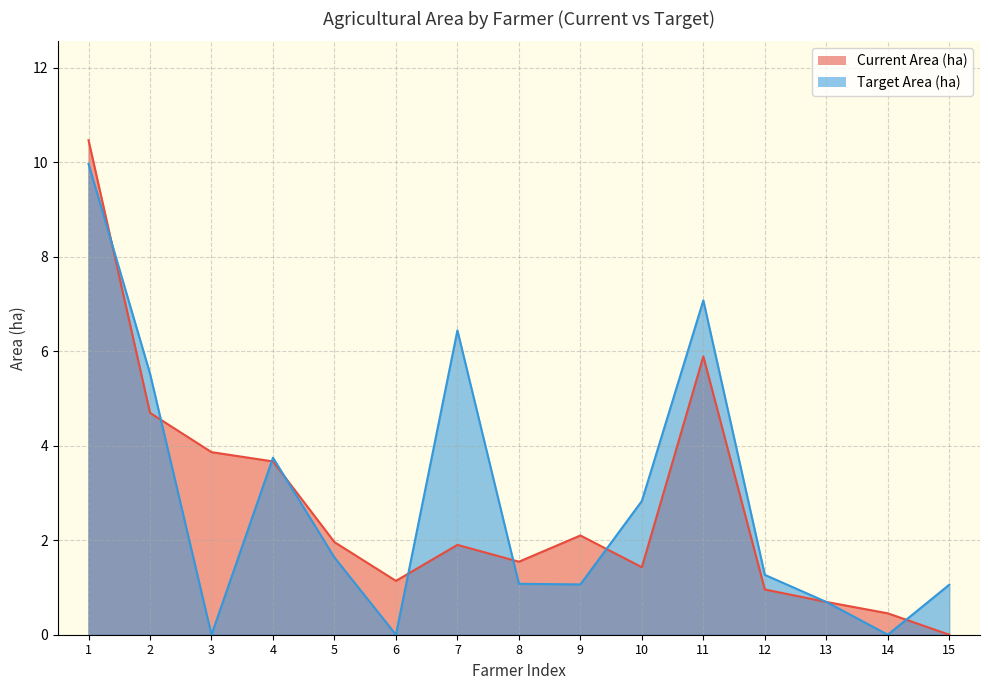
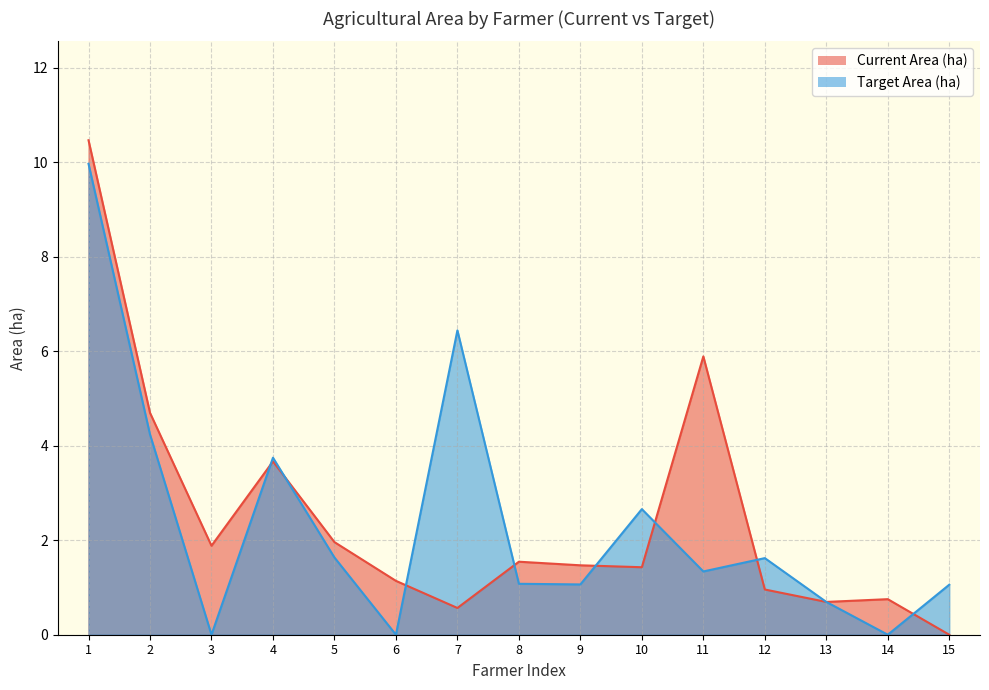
  {
    "Current Area (ha)": {
      "1": 10.5,
      "2": 4.7,
-     "3": 3.9,
+     "3": 1.9,
      "4": 3.7,
      "5": 2.0,
      "6": 1.1,
-     "7": 1.9,
+     "7": 0.6,
      "8": 1.5,
-     "9": 2.1,
+     "9": 1.5,
      "10": 1.4,
      "11": 5.9,
      "12": 1.0,
-     "14": 0.5,
+     "14": 0.8,
      "15": 0.0
    },
    "Target Area (ha)": {
      "1": 10.0,
-     "2": 5.5,
+     "2": 4.2,
      "3": 0.0,
      "4": 3.7,
      "5": 1.6,
      "6": 0.0,
      "7": 6.4,
      "8": 1.1,
      "9": 1.1,
-     "10": 2.8,
-     "11": 7.1,
-     "12": 1.3,
+     "10": 2.7,
+     "11": 1.3,
+     "12": 1.6,
      "14": 0.0,
      "15": 1.1
    }
  }
